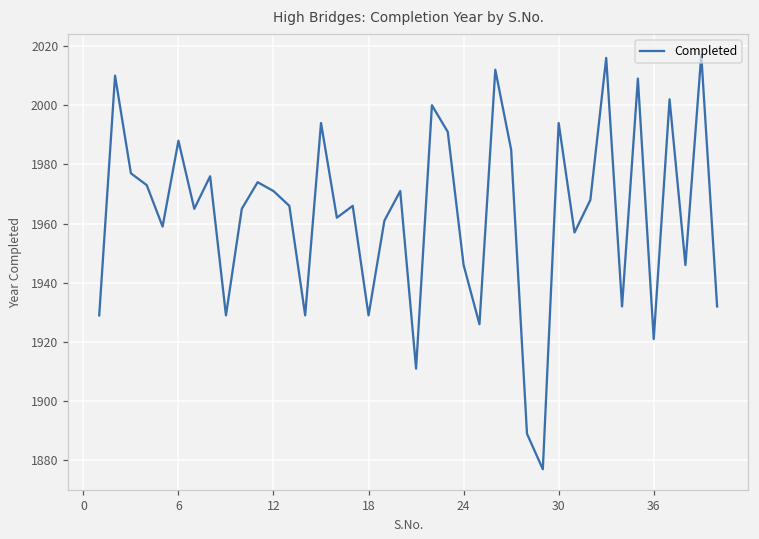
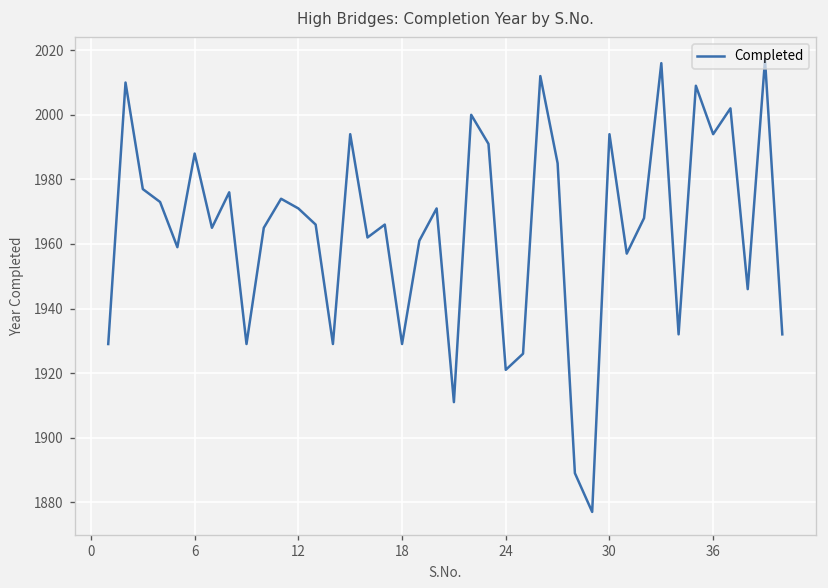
  {
    "6": 1988,
    "12": 1971,
    "18": 1929,
-   "24": 1946,
+   "24": 1921,
    "30": 1994,
-   "36": 1921
+   "36": 1994
  }
